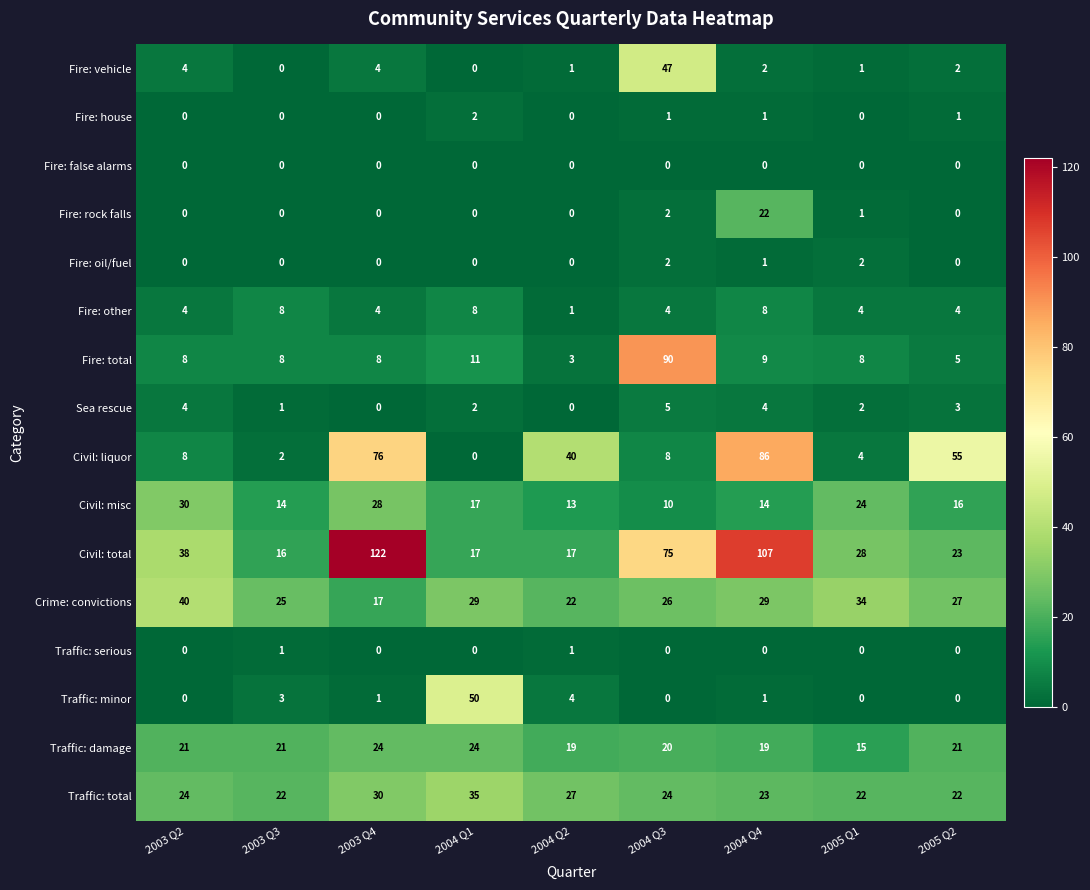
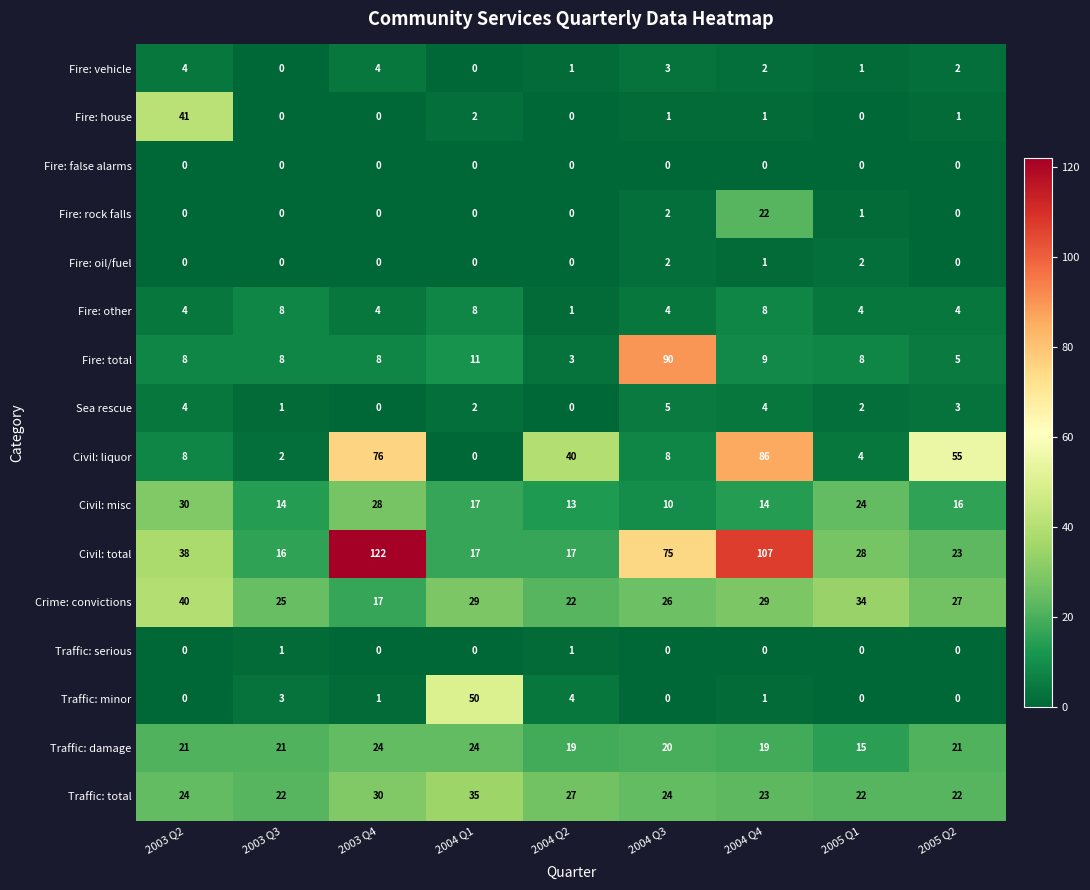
  {
    "Fire: vehicle": {
      "2003 Q2": 4,
      "2003 Q3": 0,
      "2003 Q4": 4,
      "2004 Q1": 0,
      "2004 Q2": 1,
-     "2004 Q3": 47,
+     "2004 Q3": 3,
      "2004 Q4": 2,
      "2005 Q1": 1,
      "2005 Q2": 2
    },
    "Fire: house": {
-     "2003 Q2": 0,
+     "2003 Q2": 41,
      "2003 Q3": 0,
      "2003 Q4": 0,
      "2004 Q1": 2,
      "2004 Q2": 0,
      "2004 Q3": 1,
      "2004 Q4": 1,
      "2005 Q1": 0,
      "2005 Q2": 1
    },
    "Fire: false alarms": {
      "2003 Q2": 0,
      "2003 Q3": 0,
      "2003 Q4": 0,
      "2004 Q1": 0,
      "2004 Q2": 0,
      "2004 Q3": 0,
      "2004 Q4": 0,
      "2005 Q1": 0,
      "2005 Q2": 0
    },
    "Fire: rock falls": {
      "2003 Q2": 0,
      "2003 Q3": 0,
      "2003 Q4": 0,
      "2004 Q1": 0,
      "2004 Q2": 0,
      "2004 Q3": 2,
      "2004 Q4": 22,
      "2005 Q1": 1,
      "2005 Q2": 0
    },
    "Fire: oil/fuel": {
      "2003 Q2": 0,
      "2003 Q3": 0,
      "2003 Q4": 0,
      "2004 Q1": 0,
      "2004 Q2": 0,
      "2004 Q3": 2,
      "2004 Q4": 1,
      "2005 Q1": 2,
      "2005 Q2": 0
    },
    "Fire: other": {
      "2003 Q2": 4,
      "2003 Q3": 8,
      "2003 Q4": 4,
      "2004 Q1": 8,
      "2004 Q2": 1,
      "2004 Q3": 4,
      "2004 Q4": 8,
      "2005 Q1": 4,
      "2005 Q2": 4
    },
    "Fire: total": {
      "2003 Q2": 8,
      "2003 Q3": 8,
      "2003 Q4": 8,
      "2004 Q1": 11,
      "2004 Q2": 3,
      "2004 Q3": 90,
      "2004 Q4": 9,
      "2005 Q1": 8,
      "2005 Q2": 5
    },
    "Sea rescue": {
      "2003 Q2": 4,
      "2003 Q3": 1,
      "2003 Q4": 0,
      "2004 Q1": 2,
      "2004 Q2": 0,
      "2004 Q3": 5,
      "2004 Q4": 4,
      "2005 Q1": 2,
      "2005 Q2": 3
    },
    "Civil: liquor": {
      "2003 Q2": 8,
      "2003 Q3": 2,
      "2003 Q4": 76,
      "2004 Q1": 0,
      "2004 Q2": 40,
      "2004 Q3": 8,
      "2004 Q4": 86,
      "2005 Q1": 4,
      "2005 Q2": 55
    },
    "Civil: misc": {
      "2003 Q2": 30,
      "2003 Q3": 14,
      "2003 Q4": 28,
      "2004 Q1": 17,
      "2004 Q2": 13,
      "2004 Q3": 10,
      "2004 Q4": 14,
      "2005 Q1": 24,
      "2005 Q2": 16
    },
    "Civil: total": {
      "2003 Q2": 38,
      "2003 Q3": 16,
      "2003 Q4": 122,
      "2004 Q1": 17,
      "2004 Q2": 17,
      "2004 Q3": 75,
      "2004 Q4": 107,
      "2005 Q1": 28,
      "2005 Q2": 23
    },
    "Crime: convictions": {
      "2003 Q2": 40,
      "2003 Q3": 25,
      "2003 Q4": 17,
      "2004 Q1": 29,
      "2004 Q2": 22,
      "2004 Q3": 26,
      "2004 Q4": 29,
      "2005 Q1": 34,
      "2005 Q2": 27
    },
    "Traffic: serious": {
      "2003 Q2": 0,
      "2003 Q3": 1,
      "2003 Q4": 0,
      "2004 Q1": 0,
      "2004 Q2": 1,
      "2004 Q3": 0,
      "2004 Q4": 0,
      "2005 Q1": 0,
      "2005 Q2": 0
    },
    "Traffic: minor": {
      "2003 Q2": 0,
      "2003 Q3": 3,
      "2003 Q4": 1,
      "2004 Q1": 50,
      "2004 Q2": 4,
      "2004 Q3": 0,
      "2004 Q4": 1,
      "2005 Q1": 0,
      "2005 Q2": 0
    },
    "Traffic: damage": {
      "2003 Q2": 21,
      "2003 Q3": 21,
      "2003 Q4": 24,
      "2004 Q1": 24,
      "2004 Q2": 19,
      "2004 Q3": 20,
      "2004 Q4": 19,
      "2005 Q1": 15,
      "2005 Q2": 21
    },
    "Traffic: total": {
      "2003 Q2": 24,
      "2003 Q3": 22,
      "2003 Q4": 30,
      "2004 Q1": 35,
      "2004 Q2": 27,
      "2004 Q3": 24,
      "2004 Q4": 23,
      "2005 Q1": 22,
      "2005 Q2": 22
    }
  }
